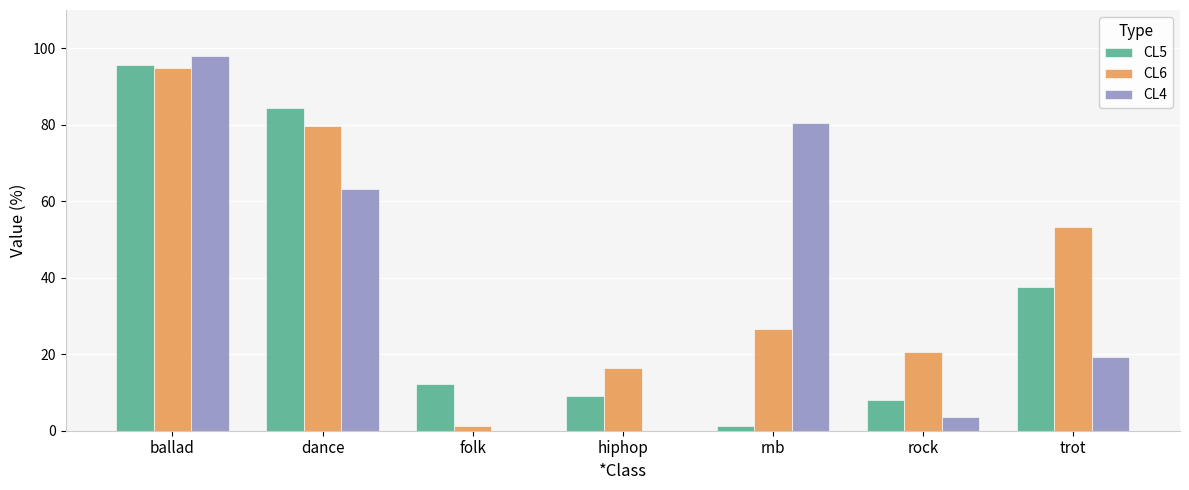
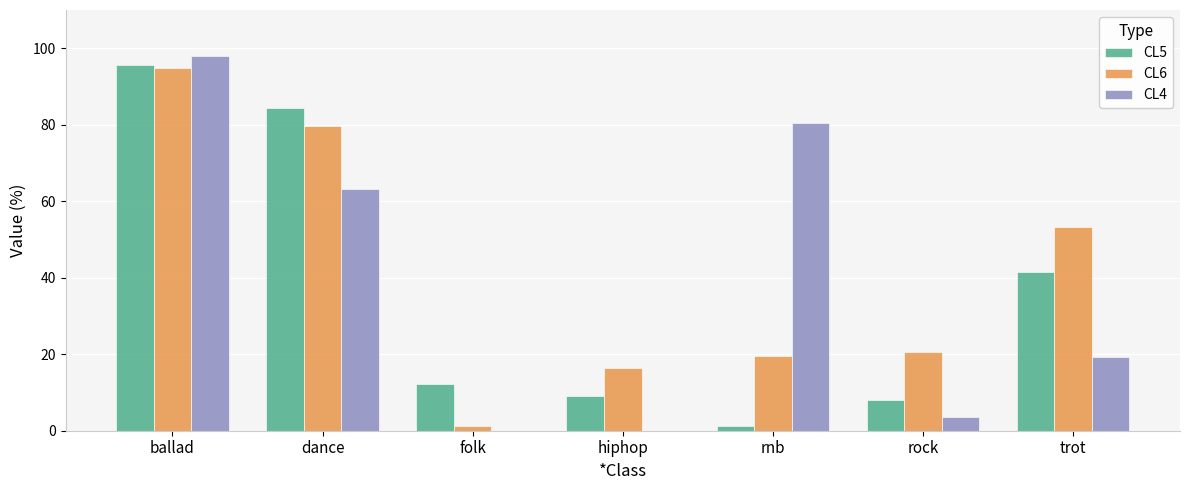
  {
    "CL5": {
      "ballad": 96,
      "dance": 84,
      "folk": 12,
      "hiphop": 9,
      "rnb": 1,
      "rock": 8,
-     "trot": 38
+     "trot": 42
    },
    "CL6": {
      "ballad": 95,
      "dance": 80,
      "folk": 1,
      "hiphop": 16,
-     "rnb": 27,
+     "rnb": 20,
      "rock": 21,
      "trot": 53
    },
    "CL4": {
      "ballad": 98,
      "dance": 63,
      "folk": 0,
      "hiphop": 0,
      "rnb": 80,
      "rock": 4,
      "trot": 19
    }
  }
